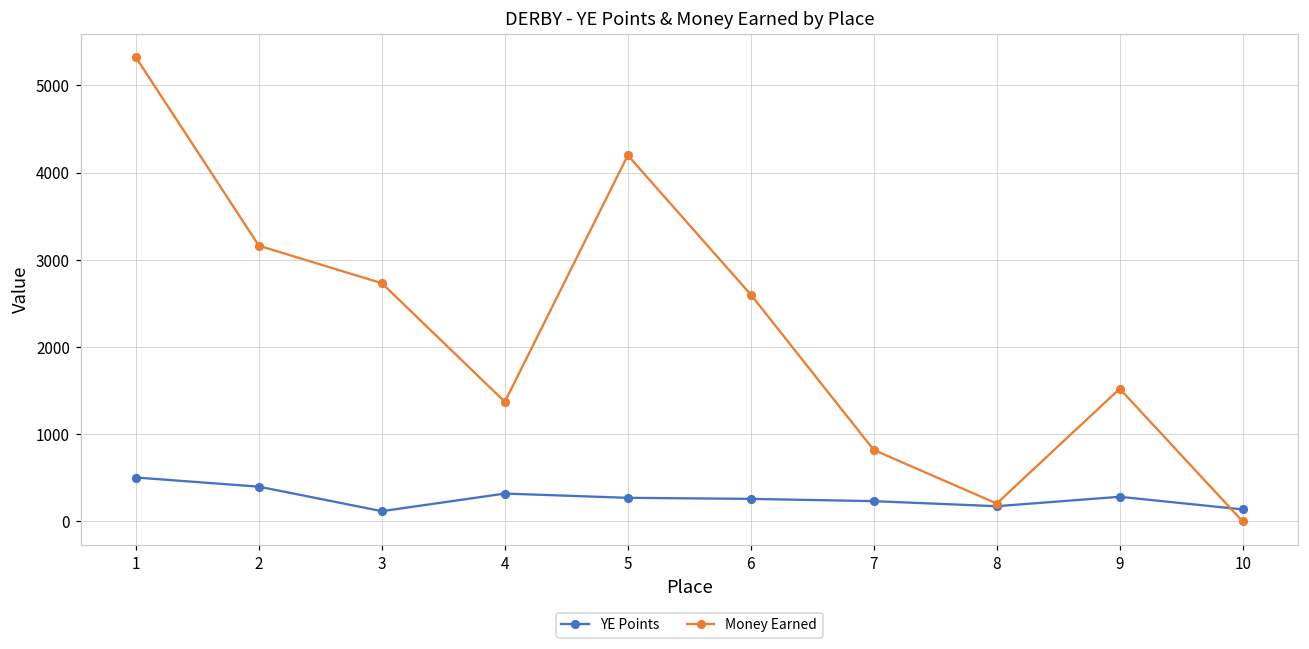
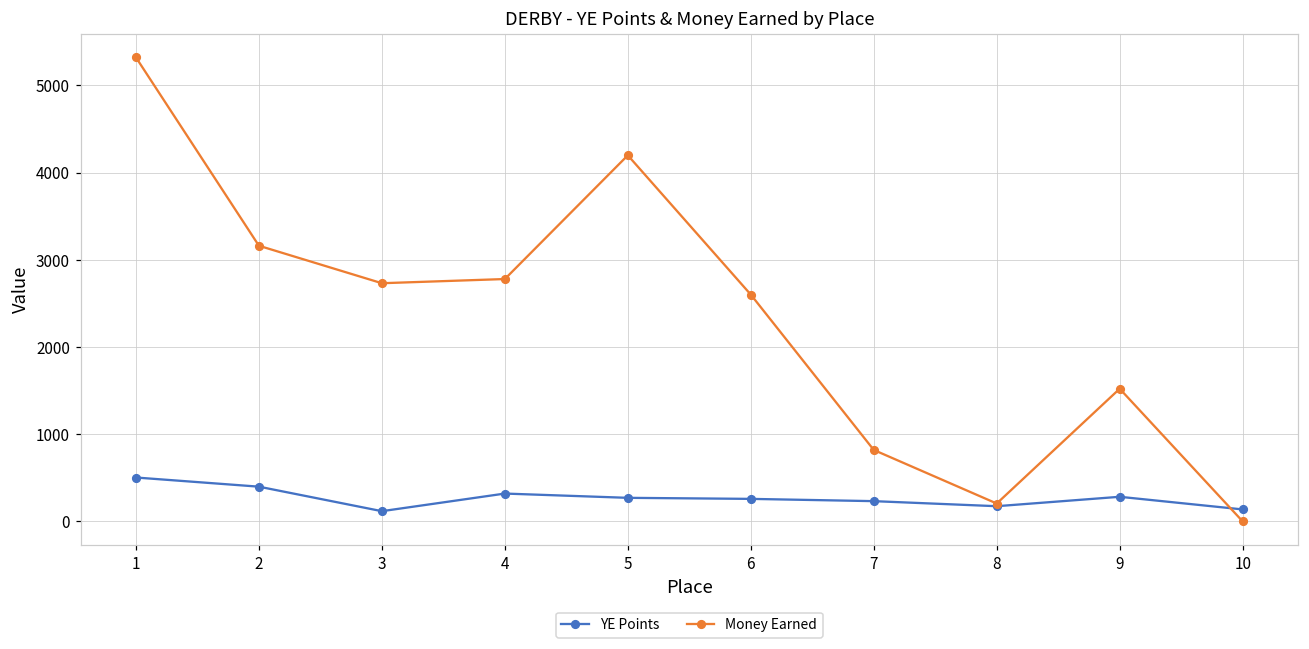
  {
    "YE Points": {
      "1": 500,
      "2": 400,
      "3": 100,
      "4": 300,
      "5": 300,
      "6": 300,
      "7": 200,
      "9": 300,
      "10": 100
    },
    "Money Earned": {
      "1": 5300,
      "2": 3200,
      "3": 2700,
-     "4": 1400,
+     "4": 2800,
      "5": 4200,
      "6": 2600,
      "7": 800,
      "9": 1500,
      "10": 0
    }
  }
